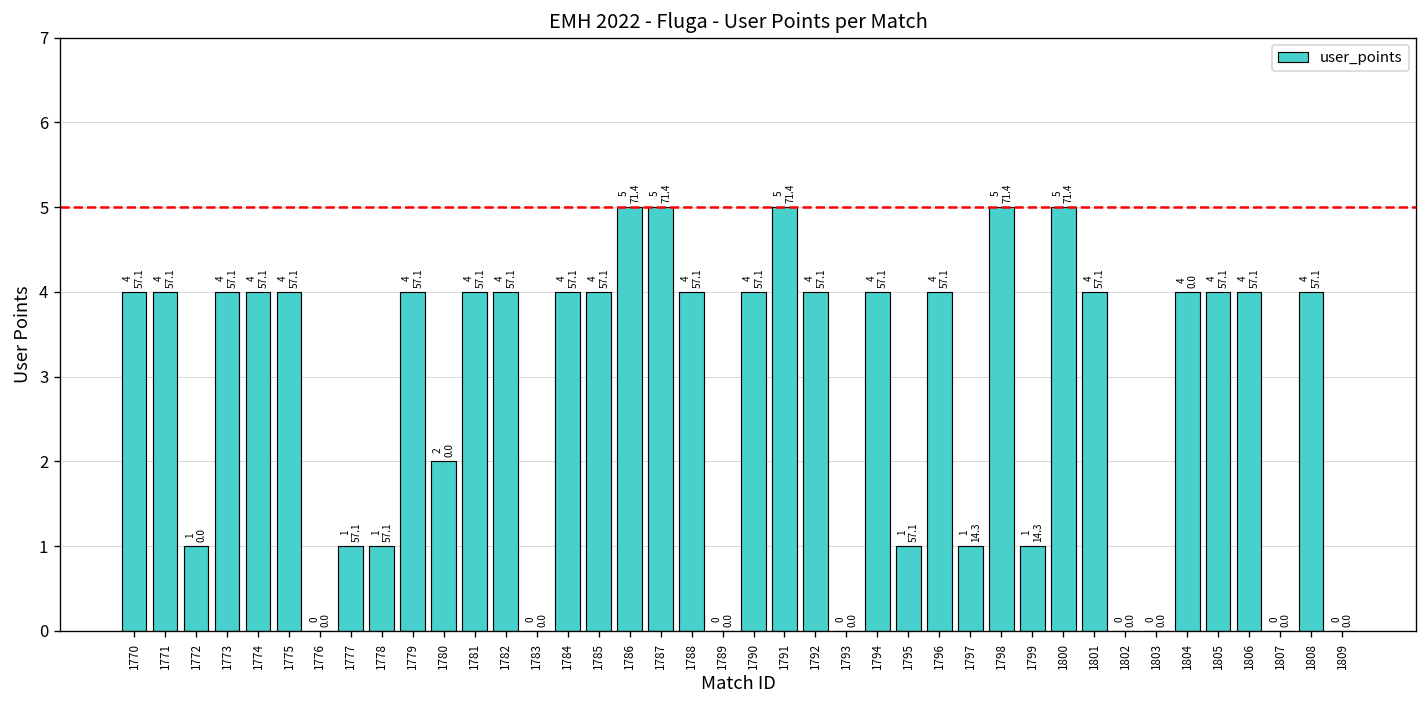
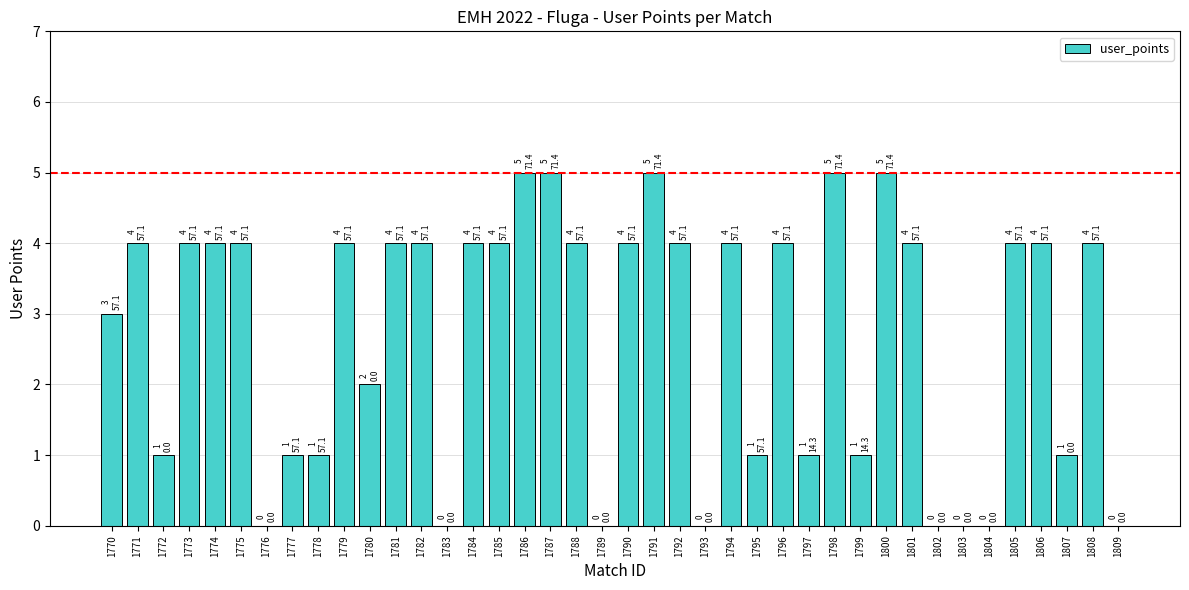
  {
-   "1770": 4,
+   "1770": 3,
    "1771": 4,
    "1772": 1,
    "1773": 4,
    "1774": 4,
    "1775": 4,
    "1776": 0,
    "1777": 1,
    "1778": 1,
    "1779": 4,
    "1780": 2,
    "1781": 4,
    "1782": 4,
    "1783": 0,
    "1784": 4,
    "1785": 4,
    "1786": 5,
    "1787": 5,
    "1788": 4,
    "1789": 0,
    "1790": 4,
    "1791": 5,
    "1792": 4,
    "1793": 0,
    "1794": 4,
    "1795": 1,
    "1796": 4,
    "1797": 1,
    "1798": 5,
    "1799": 1,
    "1800": 5,
    "1801": 4,
    "1802": 0,
    "1803": 0,
-   "1804": 4,
+   "1804": 0,
    "1805": 4,
    "1806": 4,
-   "1807": 0,
+   "1807": 1,
    "1808": 4,
    "1809": 0
  }
